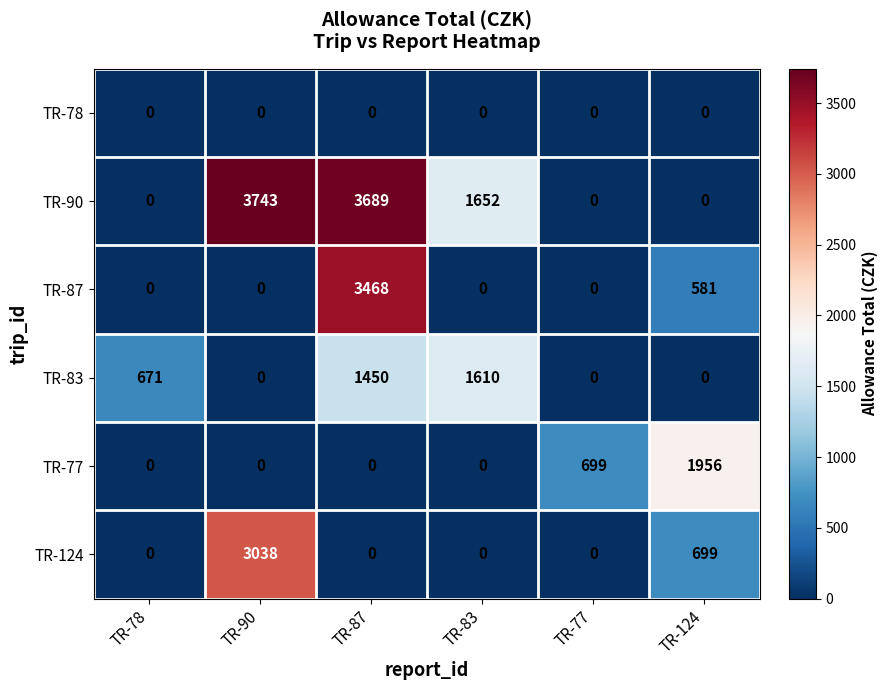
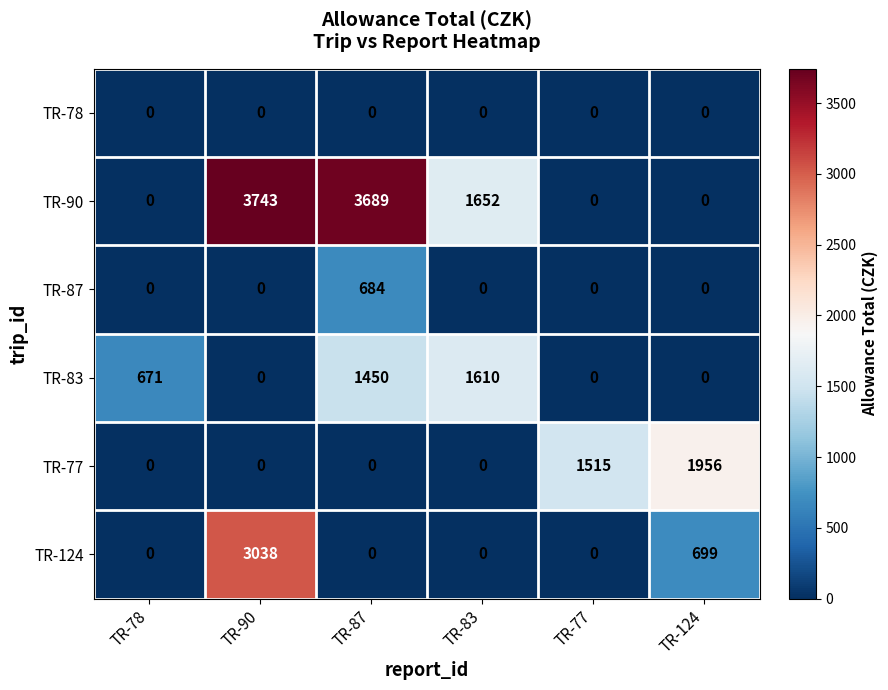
  {
    "TR-78": {
      "TR-78": 0,
      "TR-90": 0,
      "TR-87": 0,
      "TR-83": 0,
      "TR-77": 0,
      "TR-124": 0
    },
    "TR-90": {
      "TR-78": 0,
      "TR-90": 3743,
      "TR-87": 3689,
      "TR-83": 1652,
      "TR-77": 0,
      "TR-124": 0
    },
    "TR-87": {
      "TR-78": 0,
      "TR-90": 0,
-     "TR-87": 3468,
+     "TR-87": 684,
      "TR-83": 0,
      "TR-77": 0,
-     "TR-124": 581
+     "TR-124": 0
    },
    "TR-83": {
      "TR-78": 671,
      "TR-90": 0,
      "TR-87": 1450,
      "TR-83": 1610,
      "TR-77": 0,
      "TR-124": 0
    },
    "TR-77": {
      "TR-78": 0,
      "TR-90": 0,
      "TR-87": 0,
      "TR-83": 0,
-     "TR-77": 699,
+     "TR-77": 1515,
      "TR-124": 1956
    },
    "TR-124": {
      "TR-78": 0,
      "TR-90": 3038,
      "TR-87": 0,
      "TR-83": 0,
      "TR-77": 0,
      "TR-124": 699
    }
  }
